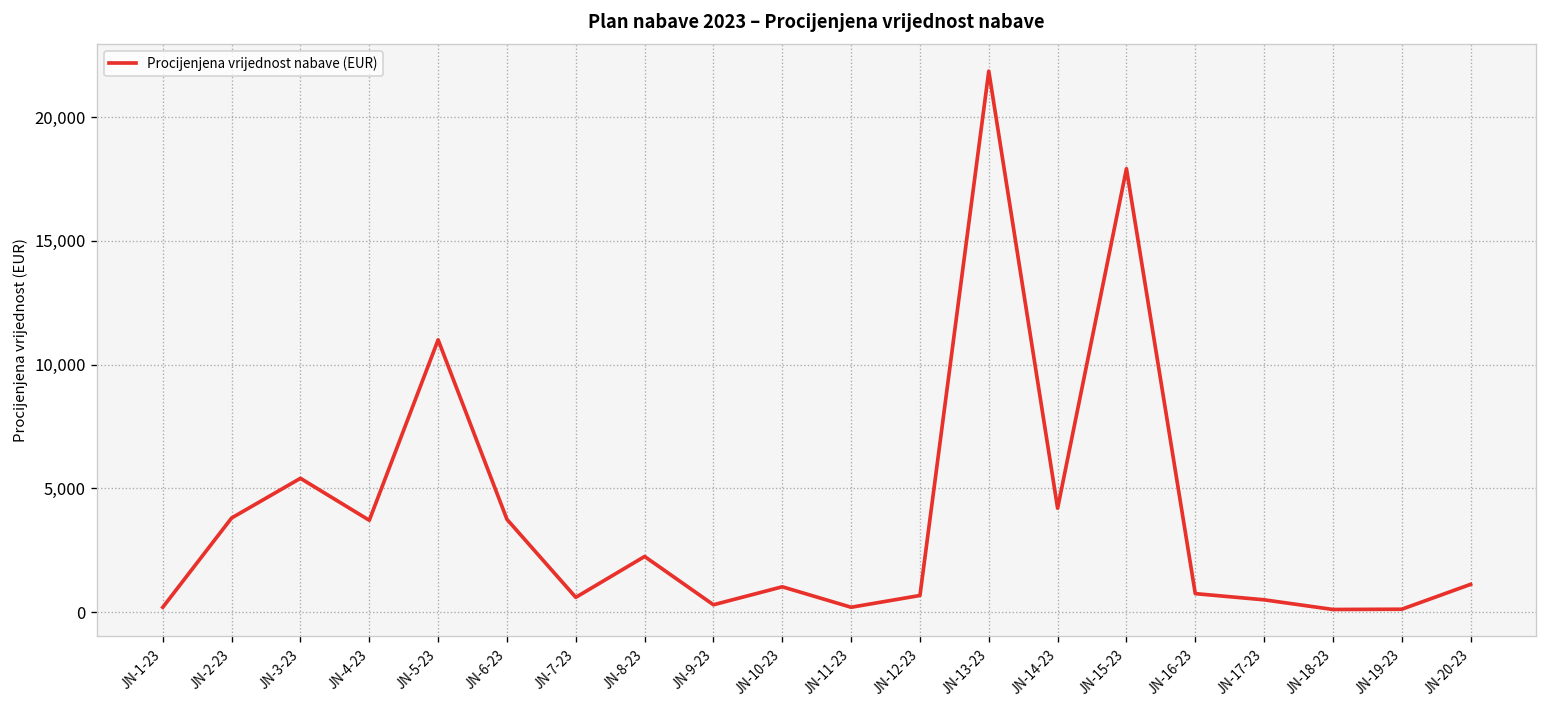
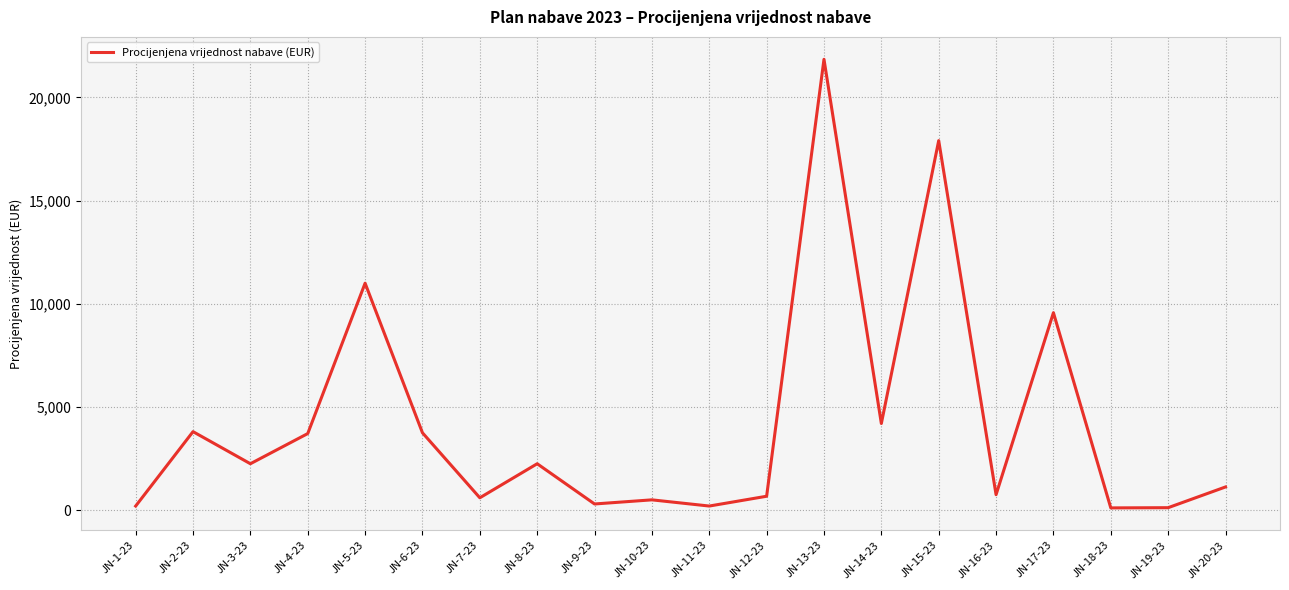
  {
    "JN-1-23": "200",
    "JN-2-23": "3,800",
-   "JN-3-23": "5,400",
+   "JN-3-23": "2,300",
    "JN-4-23": "3,700",
    "JN-5-23": "11,000",
    "JN-6-23": "3,800",
    "JN-7-23": "600",
    "JN-8-23": "2,300",
    "JN-9-23": "300",
-   "JN-10-23": "1,000",
+   "JN-10-23": "500",
    "JN-11-23": "200",
    "JN-12-23": "700",
    "JN-13-23": "21,900",
    "JN-14-23": "4,200",
    "JN-15-23": "17,900",
    "JN-16-23": "800",
-   "JN-17-23": "500",
+   "JN-17-23": "9,600",
    "JN-18-23": "100",
    "JN-19-23": "100",
    "JN-20-23": "1,100"
  }
